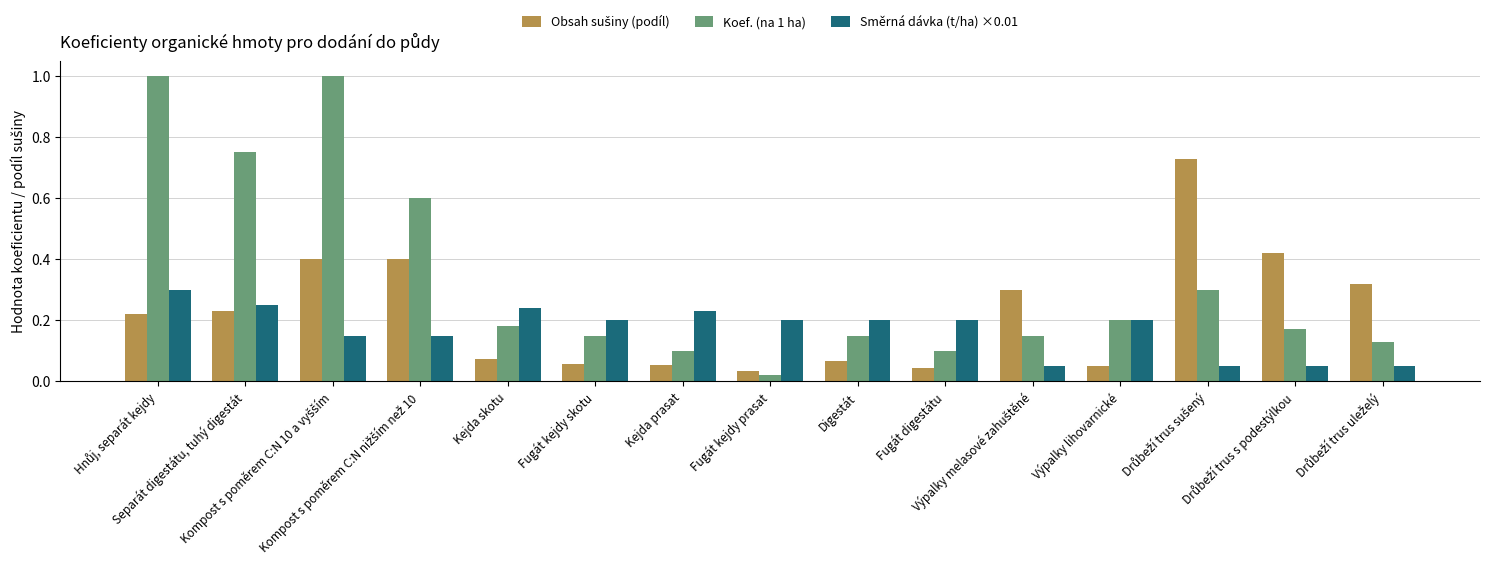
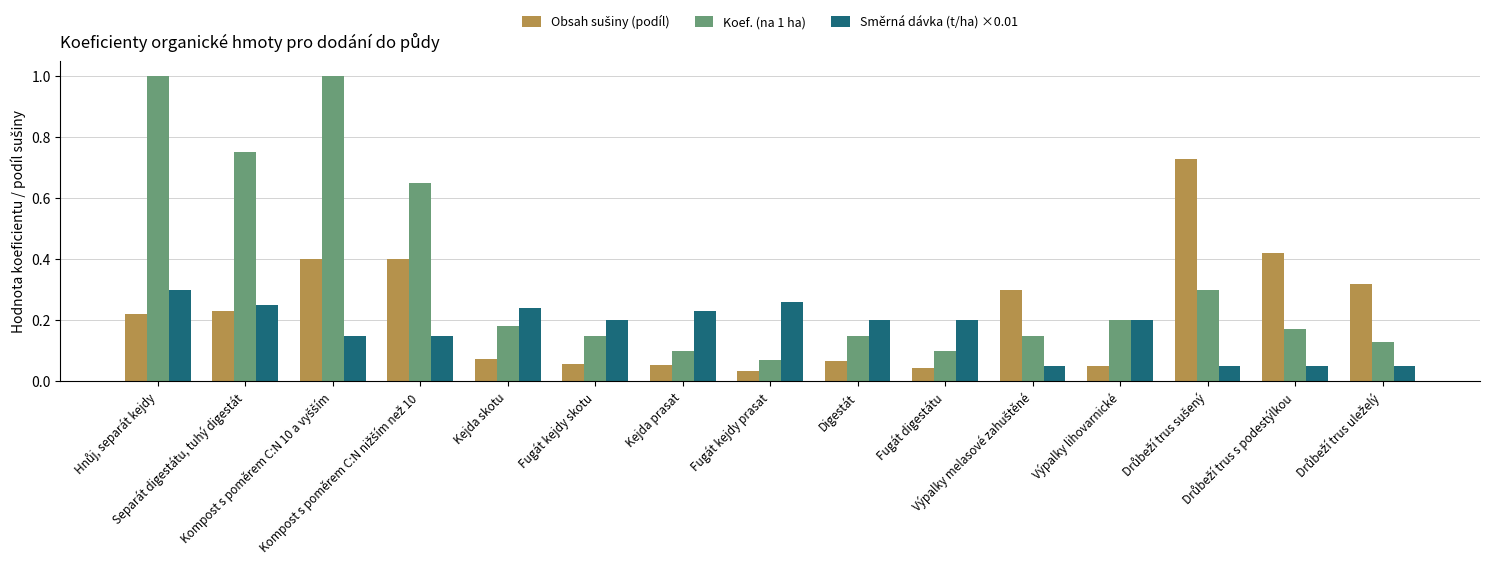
  {
    "Koef. (na 1 ha)": {
      "Hnůj, separát kejdy": 1.00,
      "Separát digestátu, tuhý digestát": 0.75,
      "Kompost s poměrem C:N 10 a vyšším": 1.00,
-     "Kompost s poměrem C:N nižším než 10": 0.60,
+     "Kompost s poměrem C:N nižším než 10": 0.65,
      "Kejda skotu": 0.18,
      "Fugát kejdy skotu": 0.15,
      "Kejda prasat": 0.10,
-     "Fugát kejdy prasat": 0.02,
+     "Fugát kejdy prasat": 0.07,
      "Digestát": 0.15,
      "Fugát digestátu": 0.10,
      "Výpalky melasové zahuštěné": 0.15,
      "Výpalky lihovarnické": 0.20,
      "Drůbeží trus sušený": 0.30,
      "Drůbeží trus s podestýlkou": 0.17,
      "Drůbeží trus uleželý": 0.13
    },
    "Směrná dávka (t/ha) ×0.01": {
      "Hnůj, separát kejdy": 0.30,
      "Separát digestátu, tuhý digestát": 0.25,
      "Kompost s poměrem C:N 10 a vyšším": 0.15,
      "Kompost s poměrem C:N nižším než 10": 0.15,
      "Kejda skotu": 0.24,
      "Fugát kejdy skotu": 0.20,
      "Kejda prasat": 0.23,
-     "Fugát kejdy prasat": 0.20,
+     "Fugát kejdy prasat": 0.26,
      "Digestát": 0.20,
      "Fugát digestátu": 0.20,
      "Výpalky melasové zahuštěné": 0.05,
      "Výpalky lihovarnické": 0.20,
      "Drůbeží trus sušený": 0.05,
      "Drůbeží trus s podestýlkou": 0.05,
      "Drůbeží trus uleželý": 0.05
    }
  }
